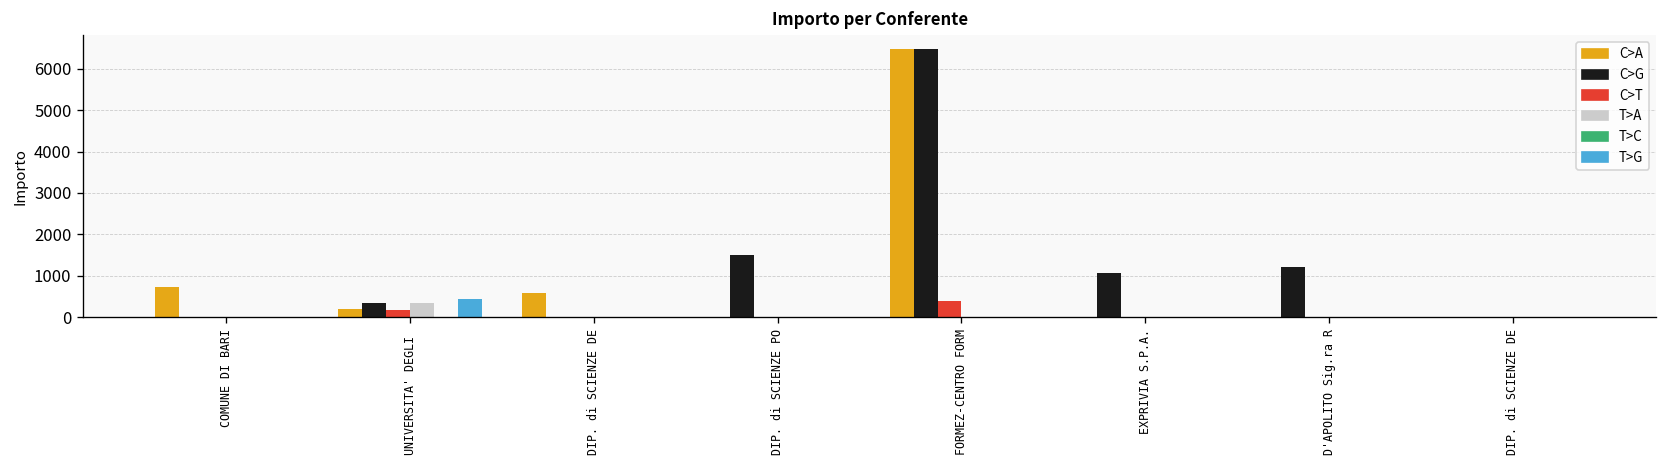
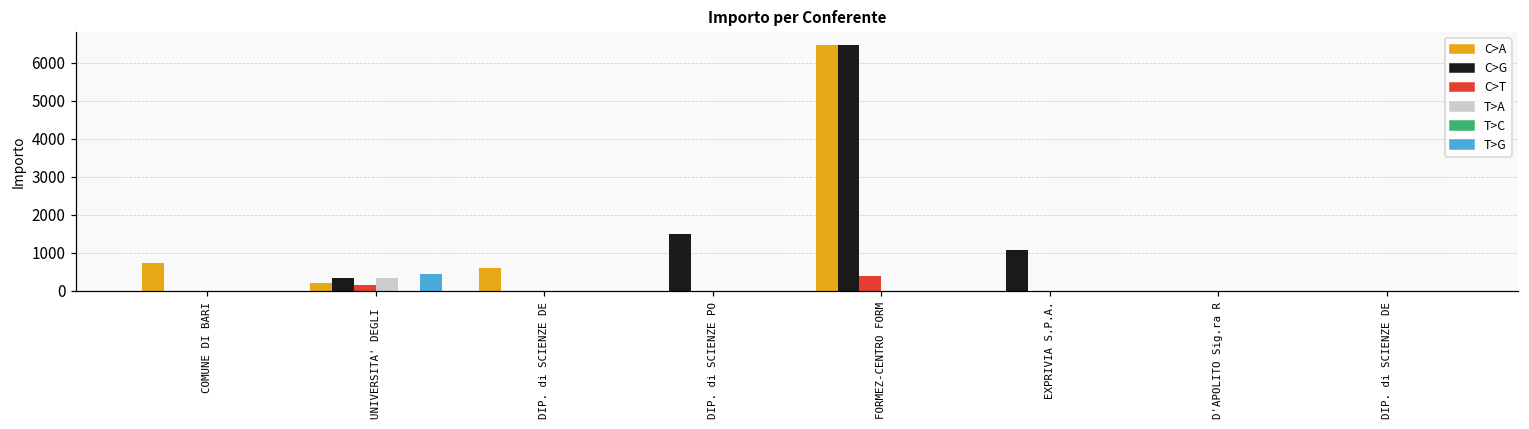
  {
    "C>A": {
      "COMUNE DI BARI": 700,
      "UNIVERSITA' DEGLI": 200,
      "DIP. di SCIENZE PO": 0,
      "FORMEZ-CENTRO FORM": 6500,
      "EXPRIVIA S.P.A.": 0,
      "D'APOLITO Sig.ra R": 0
    },
    "C>G": {
      "COMUNE DI BARI": 0,
      "UNIVERSITA' DEGLI": 300,
      "DIP. di SCIENZE PO": 1500,
      "FORMEZ-CENTRO FORM": 6500,
      "EXPRIVIA S.P.A.": 1100,
-     "D'APOLITO Sig.ra R": 1200
+     "D'APOLITO Sig.ra R": 0
    },
    "C>T": {
      "COMUNE DI BARI": 0,
      "UNIVERSITA' DEGLI": 200,
      "DIP. di SCIENZE PO": 0,
      "FORMEZ-CENTRO FORM": 400,
      "EXPRIVIA S.P.A.": 0,
      "D'APOLITO Sig.ra R": 0
    },
    "T>A": {
      "COMUNE DI BARI": 0,
      "UNIVERSITA' DEGLI": 300,
      "DIP. di SCIENZE PO": 0,
      "FORMEZ-CENTRO FORM": 0,
      "EXPRIVIA S.P.A.": 0,
      "D'APOLITO Sig.ra R": 0
    },
    "T>C": {
      "COMUNE DI BARI": 0,
      "UNIVERSITA' DEGLI": 0,
      "DIP. di SCIENZE PO": 0,
      "FORMEZ-CENTRO FORM": 0,
      "EXPRIVIA S.P.A.": 0,
      "D'APOLITO Sig.ra R": 0
    },
    "T>G": {
      "COMUNE DI BARI": 0,
      "UNIVERSITA' DEGLI": 400,
      "DIP. di SCIENZE PO": 0,
      "FORMEZ-CENTRO FORM": 0,
      "EXPRIVIA S.P.A.": 0,
      "D'APOLITO Sig.ra R": 0
    }
  }
